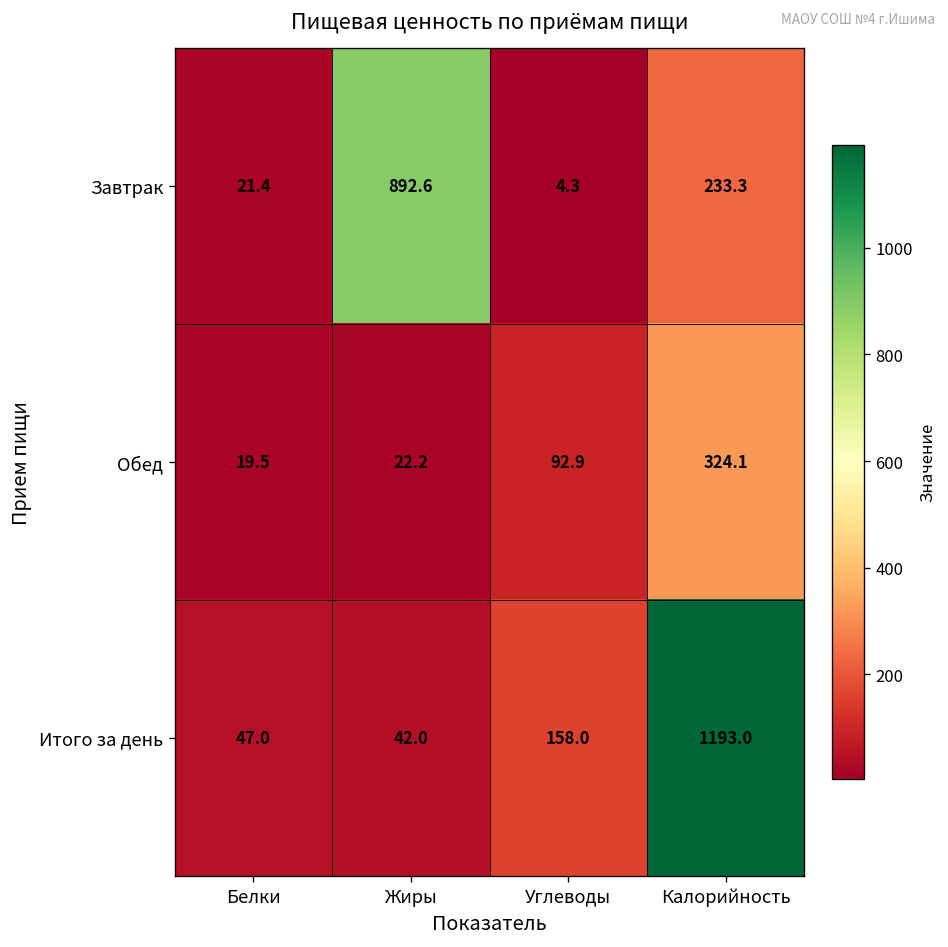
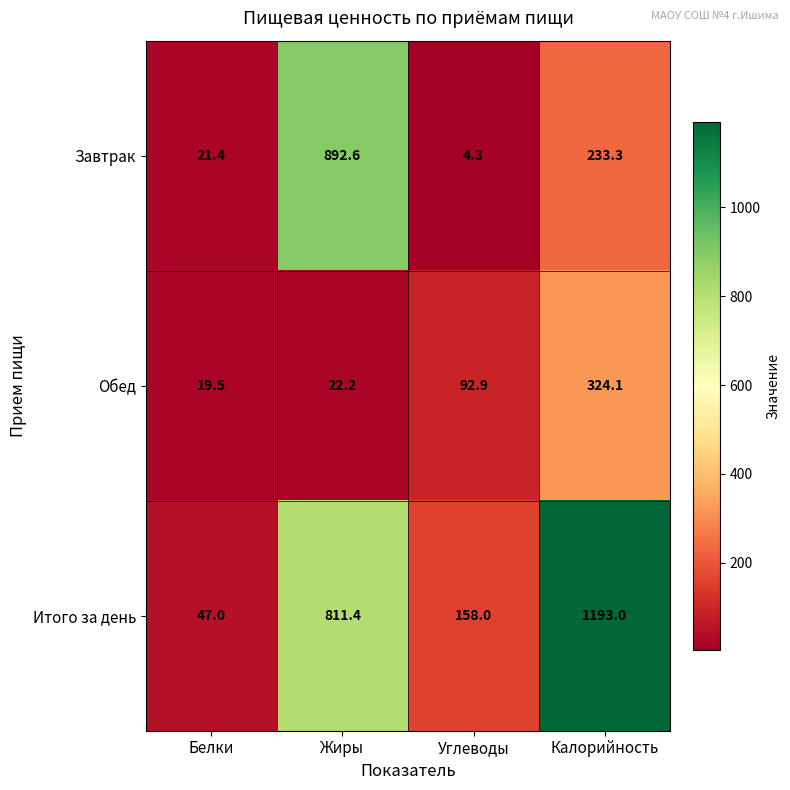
  {
    "Завтрак": {
      "Белки": 21.4,
      "Жиры": 892.6,
      "Углеводы": 4.3,
      "Калорийность": 233.3
    },
    "Обед": {
      "Белки": 19.5,
      "Жиры": 22.2,
      "Углеводы": 92.9,
      "Калорийность": 324.1
    },
    "Итого за день": {
      "Белки": 47.0,
-     "Жиры": 42.0,
+     "Жиры": 811.4,
      "Углеводы": 158.0,
      "Калорийность": 1193.0
    }
  }
